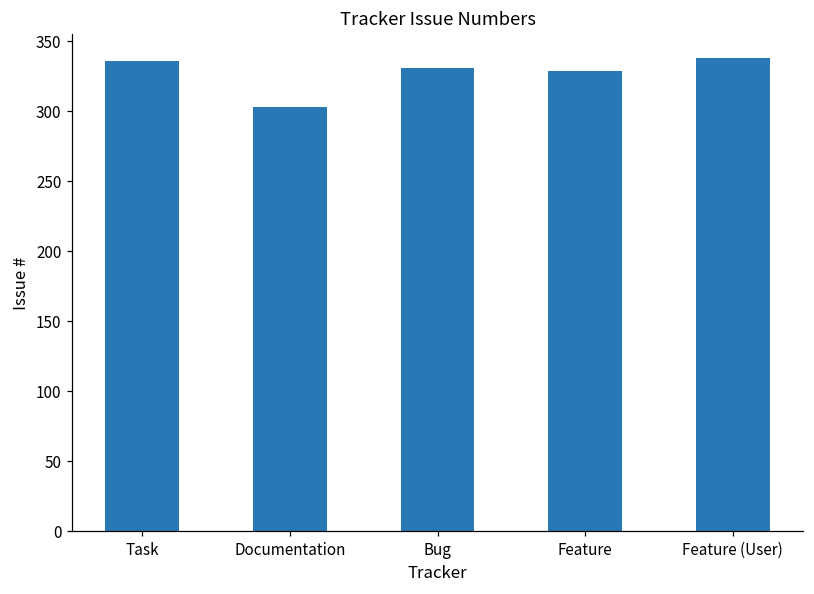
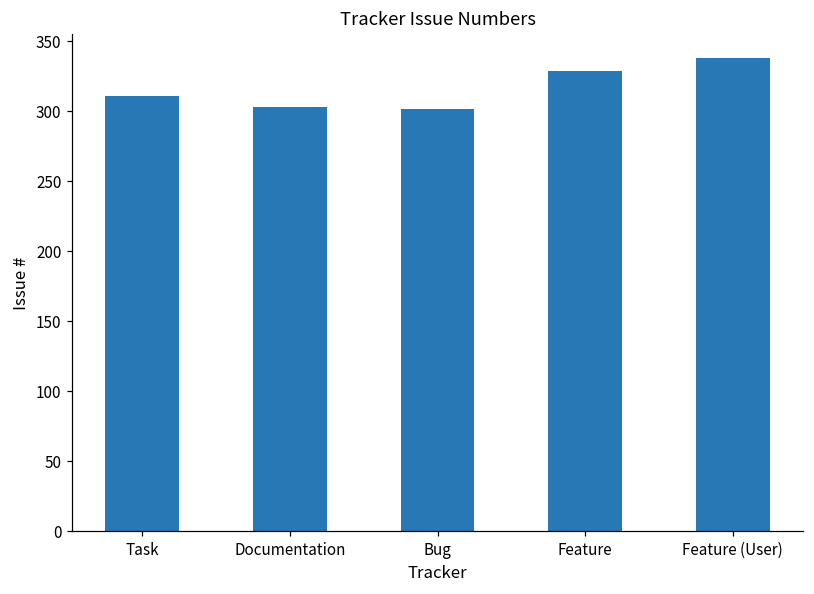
  {
-   "Task": 336,
+   "Task": 311,
    "Documentation": 303,
-   "Bug": 331,
+   "Bug": 302,
    "Feature": 329,
    "Feature (User)": 338
  }
